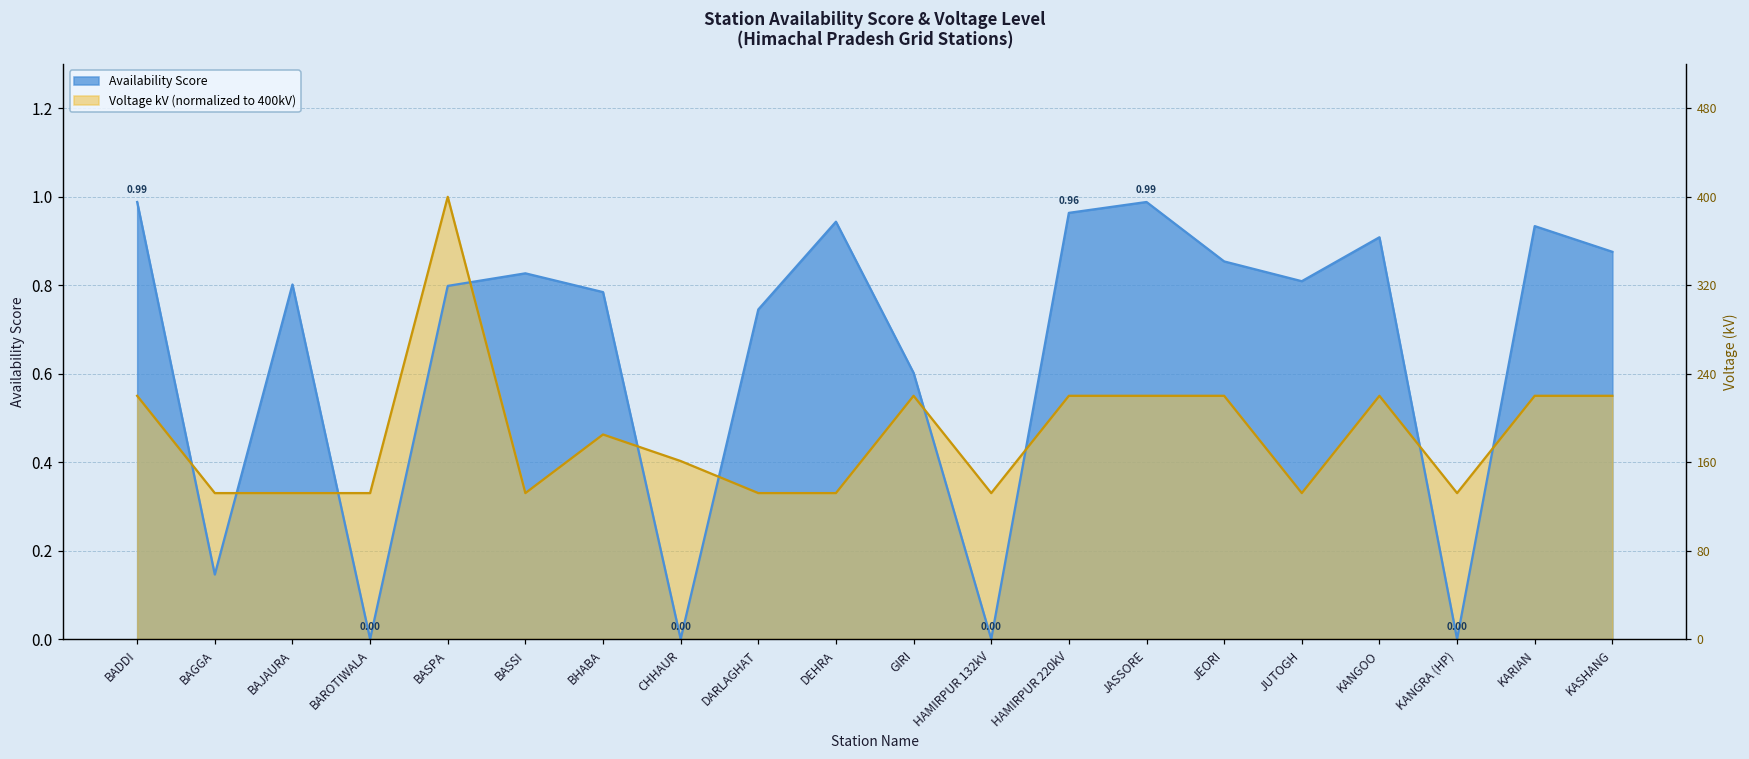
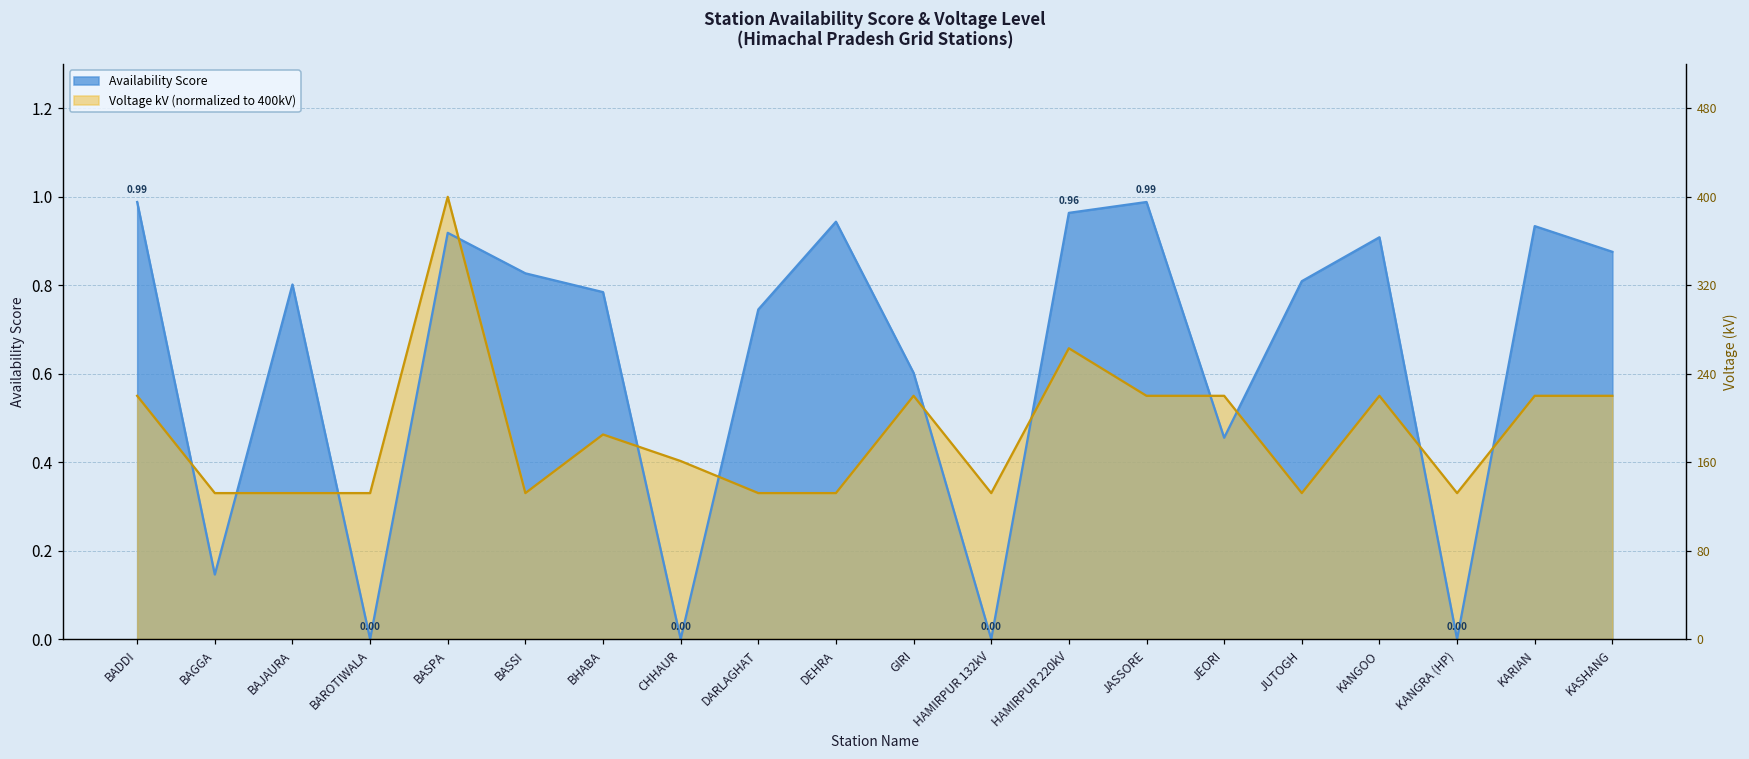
  {
    "Availability Score": {
      "BAGGA": 0.15,
      "BAJAURA": 0.80,
-     "BASPA": 0.80,
+     "BASPA": 0.92,
      "BASSI": 0.83,
      "BHABA": 0.78,
      "DARLAGHAT": 0.75,
      "DEHRA": 0.94,
      "GIRI": 0.60,
-     "JEORI": 0.85,
+     "JEORI": 0.46,
      "JUTOGH": 0.81,
      "KANGOO": 0.91,
      "KARIAN": 0.93,
      "KASHANG": 0.88
    },
    "Voltage kV (normalized to 400kV)": {
      "BADDI": 0.55,
      "BAGGA": 0.33,
      "BAJAURA": 0.33,
      "BAROTIWALA": 0.33,
      "BASPA": 1.00,
      "BASSI": 0.33,
      "BHABA": 0.46,
      "CHHAUR": 0.40,
      "DARLAGHAT": 0.33,
      "DEHRA": 0.33,
      "GIRI": 0.55,
      "HAMIRPUR 132kV": 0.33,
-     "HAMIRPUR 220kV": 0.55,
+     "HAMIRPUR 220kV": 0.66,
      "JASSORE": 0.55,
      "JEORI": 0.55,
      "JUTOGH": 0.33,
      "KANGOO": 0.55,
      "KANGRA (HP)": 0.33,
      "KARIAN": 0.55,
      "KASHANG": 0.55
    }
  }
